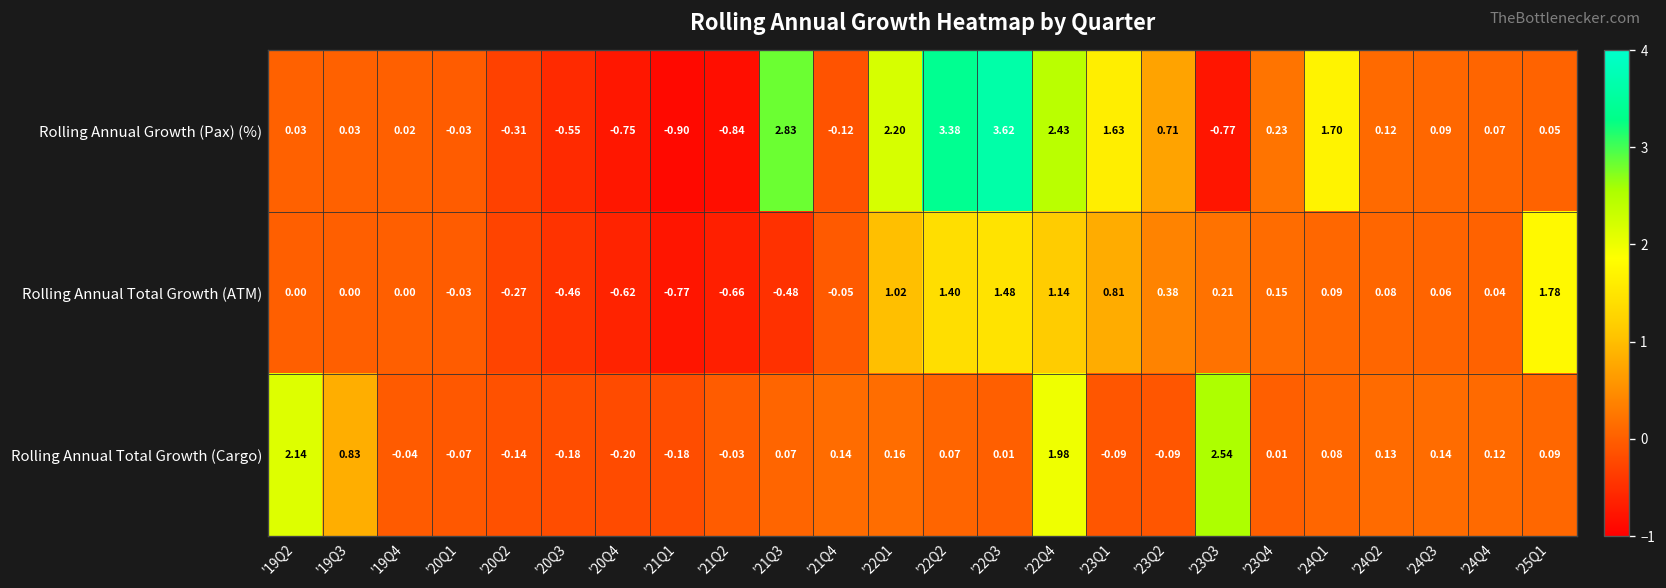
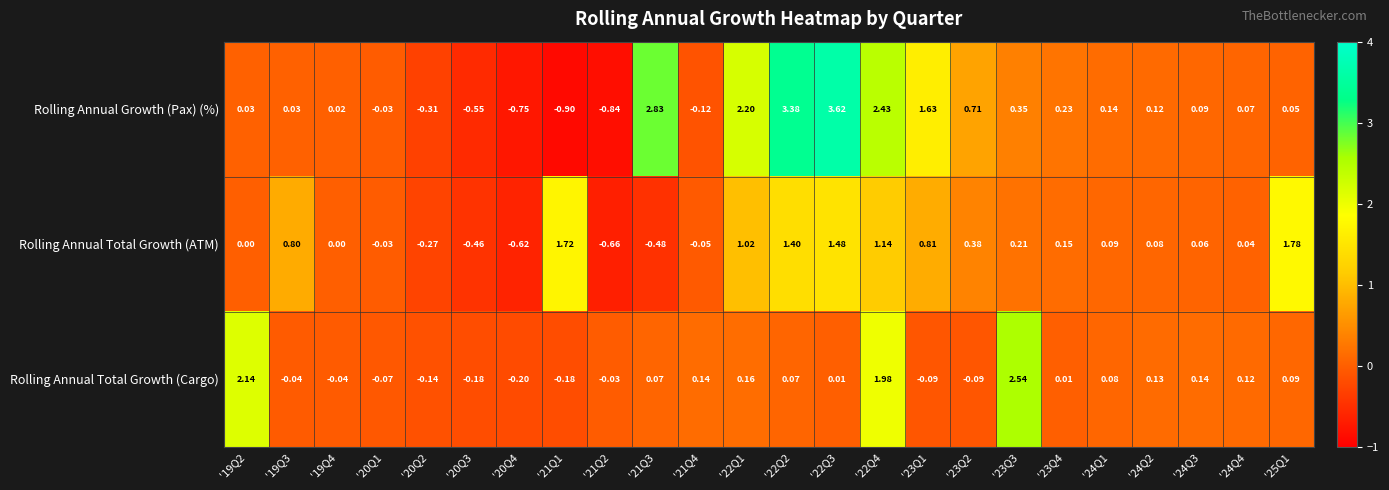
  {
    "Rolling Annual Growth (Pax) (%)": {
      "'19Q2": 0.03,
      "'19Q3": 0.03,
      "'19Q4": 0.02,
      "'20Q1": -0.03,
      "'20Q2": -0.31,
      "'20Q3": -0.55,
      "'20Q4": -0.75,
      "'21Q1": -0.90,
      "'21Q2": -0.84,
      "'21Q3": 2.83,
      "'21Q4": -0.12,
      "'22Q1": 2.20,
      "'22Q2": 3.38,
      "'22Q3": 3.62,
      "'22Q4": 2.43,
      "'23Q1": 1.63,
      "'23Q2": 0.71,
-     "'23Q3": -0.77,
+     "'23Q3": 0.35,
      "'23Q4": 0.23,
-     "'24Q1": 1.70,
+     "'24Q1": 0.14,
      "'24Q2": 0.12,
      "'24Q3": 0.09,
      "'24Q4": 0.07,
      "'25Q1": 0.05
    },
    "Rolling Annual Total Growth (ATM)": {
      "'19Q2": 0.00,
-     "'19Q3": 0.00,
+     "'19Q3": 0.80,
      "'19Q4": 0.00,
      "'20Q1": -0.03,
      "'20Q2": -0.27,
      "'20Q3": -0.46,
      "'20Q4": -0.62,
-     "'21Q1": -0.77,
+     "'21Q1": 1.72,
      "'21Q2": -0.66,
      "'21Q3": -0.48,
      "'21Q4": -0.05,
      "'22Q1": 1.02,
      "'22Q2": 1.40,
      "'22Q3": 1.48,
      "'22Q4": 1.14,
      "'23Q1": 0.81,
      "'23Q2": 0.38,
      "'23Q3": 0.21,
      "'23Q4": 0.15,
      "'24Q1": 0.09,
      "'24Q2": 0.08,
      "'24Q3": 0.06,
      "'24Q4": 0.04,
      "'25Q1": 1.78
    },
    "Rolling Annual Total Growth (Cargo)": {
      "'19Q2": 2.14,
-     "'19Q3": 0.83,
+     "'19Q3": -0.04,
      "'19Q4": -0.04,
      "'20Q1": -0.07,
      "'20Q2": -0.14,
      "'20Q3": -0.18,
      "'20Q4": -0.20,
      "'21Q1": -0.18,
      "'21Q2": -0.03,
      "'21Q3": 0.07,
      "'21Q4": 0.14,
      "'22Q1": 0.16,
      "'22Q2": 0.07,
      "'22Q3": 0.01,
      "'22Q4": 1.98,
      "'23Q1": -0.09,
      "'23Q2": -0.09,
      "'23Q3": 2.54,
      "'23Q4": 0.01,
      "'24Q1": 0.08,
      "'24Q2": 0.13,
      "'24Q3": 0.14,
      "'24Q4": 0.12,
      "'25Q1": 0.09
    }
  }
